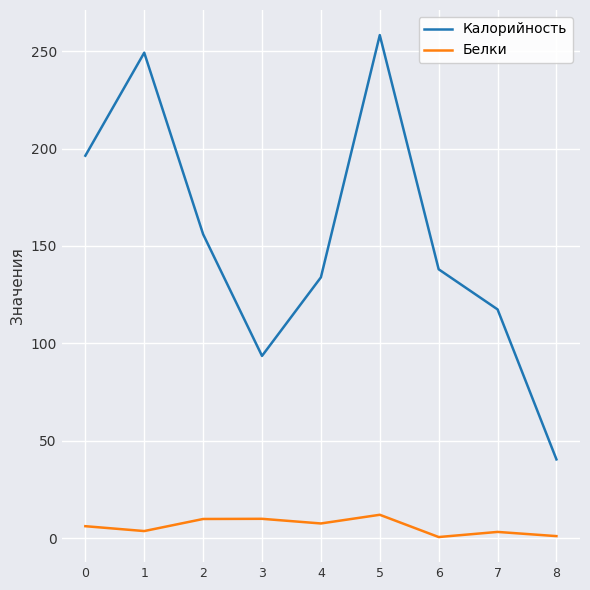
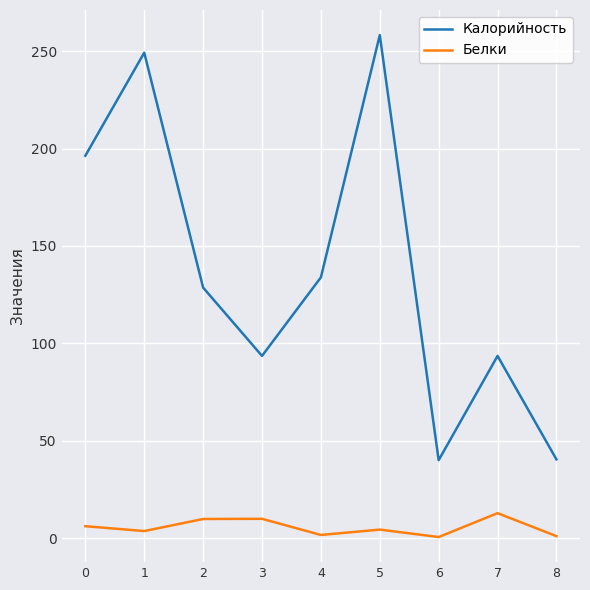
  {
    "Калорийность": {
      "0": 196,
      "1": 249,
-     "2": 156,
+     "2": 129,
      "3": 94,
      "4": 134,
      "5": 258,
-     "6": 138,
-     "7": 117,
+     "6": 40,
+     "7": 94,
      "8": 40
    },
    "Белки": {
      "0": 6,
      "1": 4,
      "2": 10,
      "3": 10,
-     "4": 8,
-     "5": 12,
+     "4": 2,
+     "5": 4,
      "6": 1,
-     "7": 3,
+     "7": 13,
      "8": 1
    }
  }
